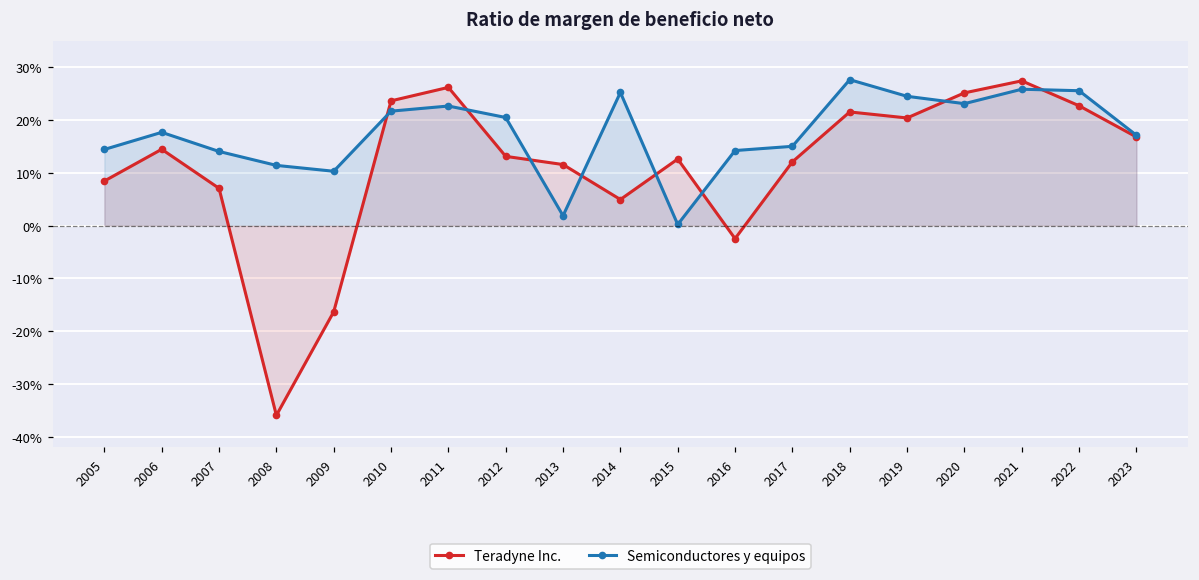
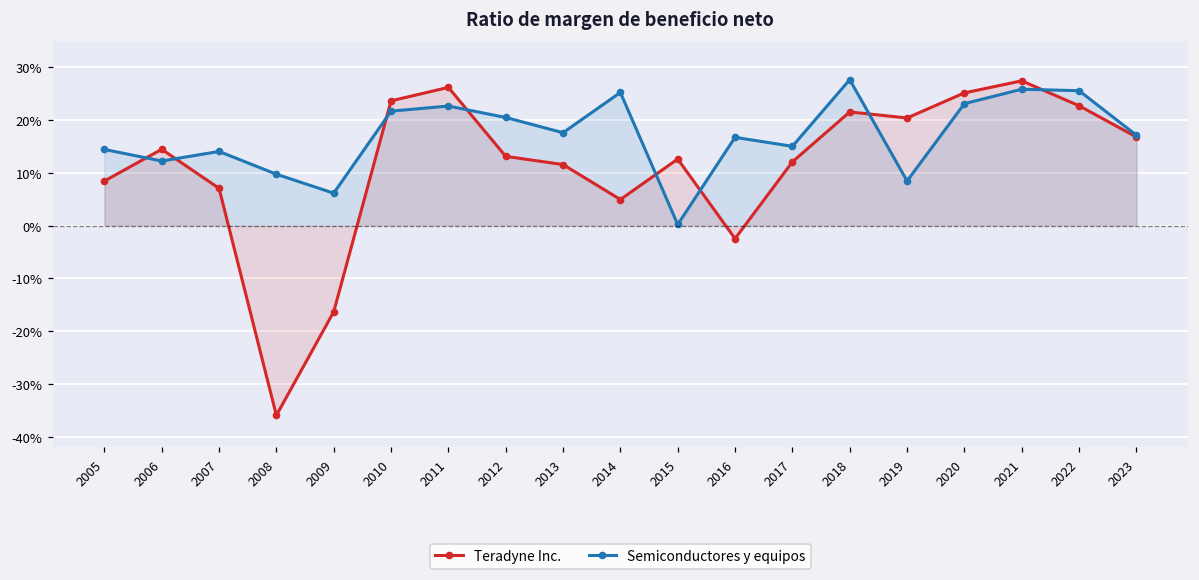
  {
    "Semiconductores y equipos": {
      "2005": "14%",
-     "2006": "18%",
+     "2006": "12%",
      "2007": "14%",
-     "2008": "11%",
-     "2009": "10%",
+     "2008": "10%",
+     "2009": "6%",
      "2010": "22%",
      "2011": "23%",
      "2012": "20%",
-     "2013": "2%",
+     "2013": "18%",
      "2014": "25%",
      "2015": "0%",
-     "2016": "14%",
+     "2016": "17%",
      "2017": "15%",
      "2018": "28%",
-     "2019": "24%",
+     "2019": "8%",
      "2020": "23%",
      "2021": "26%",
      "2022": "26%"
    }
  }
